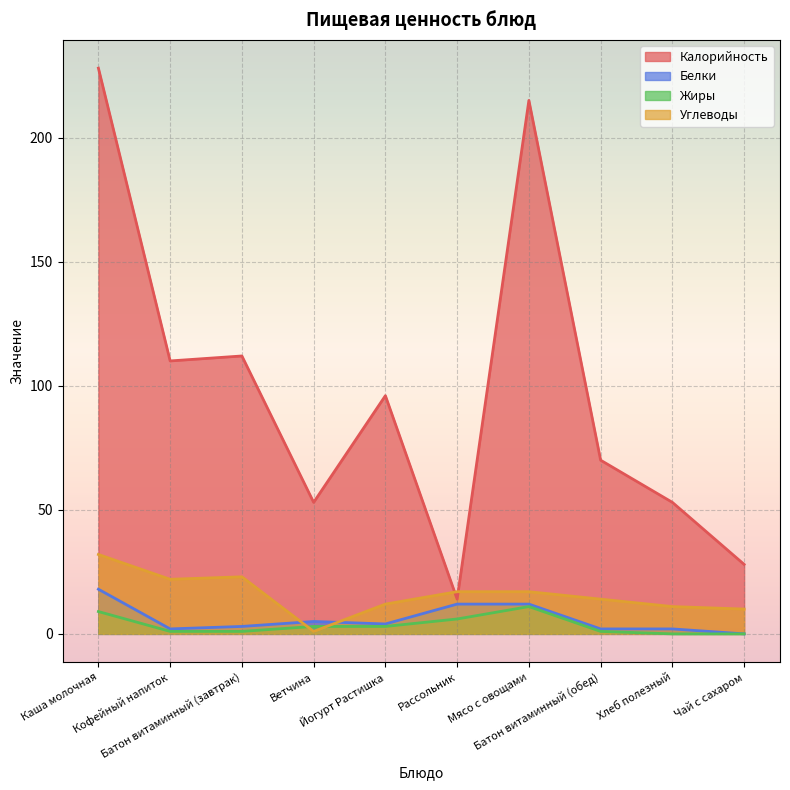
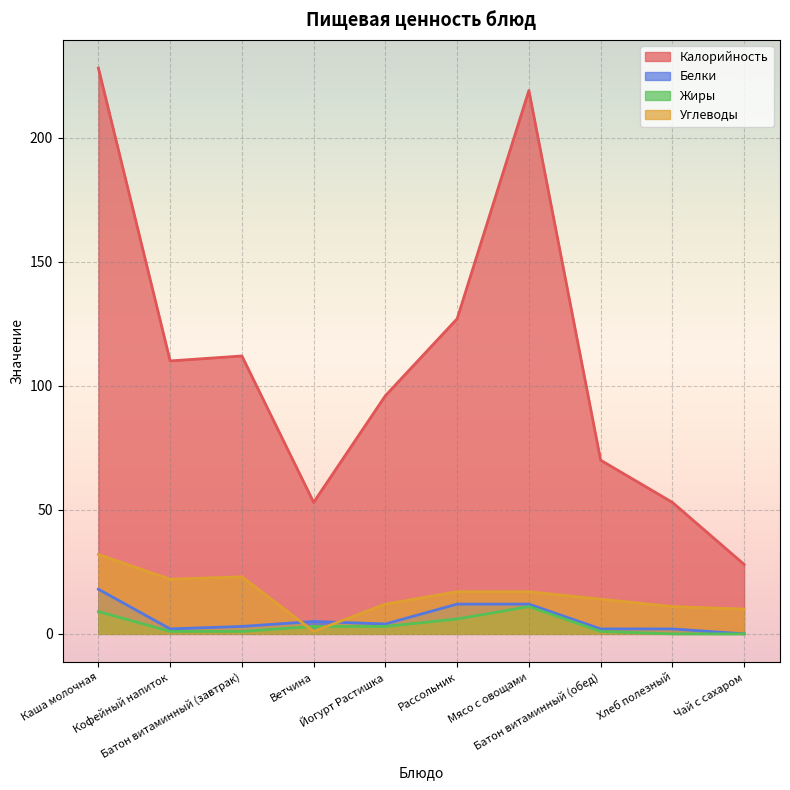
  {
    "Калорийность": {
      "Каша молочная": 228,
      "Кофейный напиток": 110,
      "Батон витаминный (завтрак)": 112,
      "Ветчина": 53,
      "Йогурт Растишка": 96,
-     "Рассольник": 14,
-     "Мясо с овощами": 215,
+     "Рассольник": 127,
+     "Мясо с овощами": 219,
      "Батон витаминный (обед)": 70,
      "Хлеб полезный": 53,
      "Чай с сахаром": 28
    },
    "Белки": {
      "Каша молочная": 18,
      "Батон витаминный (завтрак)": 3,
      "Ветчина": 5,
      "Рассольник": 12,
      "Хлеб полезный": 2
    },
    "Жиры": {
      "Каша молочная": 9,
      "Батон витаминный (завтрак)": 1,
      "Ветчина": 3,
      "Рассольник": 6,
      "Хлеб полезный": 0
    },
    "Углеводы": {
      "Каша молочная": 32,
      "Кофейный напиток": 22,
      "Батон витаминный (завтрак)": 23,
      "Ветчина": 1,
      "Йогурт Растишка": 12,
      "Рассольник": 17,
      "Мясо с овощами": 17,
      "Батон витаминный (обед)": 14,
      "Хлеб полезный": 11,
      "Чай с сахаром": 10
    }
  }
